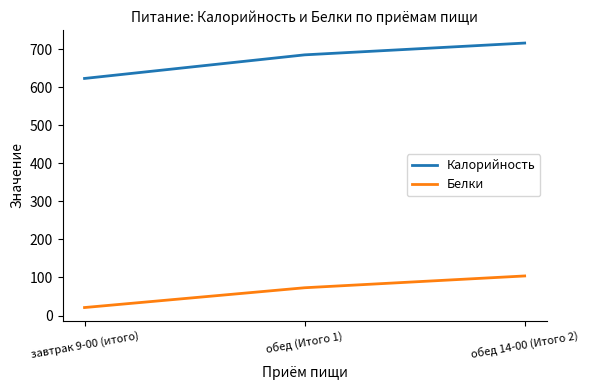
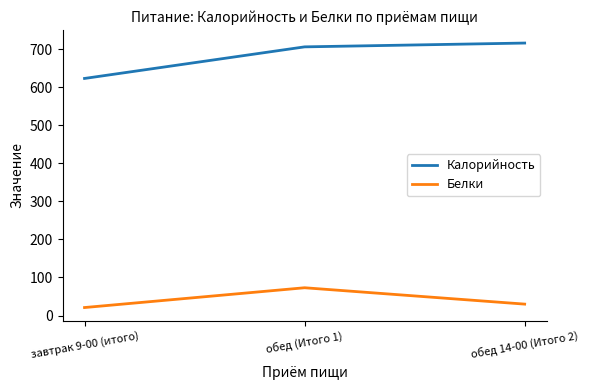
  {
    "Калорийность": {
      "завтрак 9-00 (итого)": 620,
-     "обед (Итого 1)": 690,
+     "обед (Итого 1)": 710,
      "обед 14-00 (Итого 2)": 720
    },
    "Белки": {
      "завтрак 9-00 (итого)": 20,
      "обед (Итого 1)": 70,
-     "обед 14-00 (Итого 2)": 100
+     "обед 14-00 (Итого 2)": 30
    }
  }
